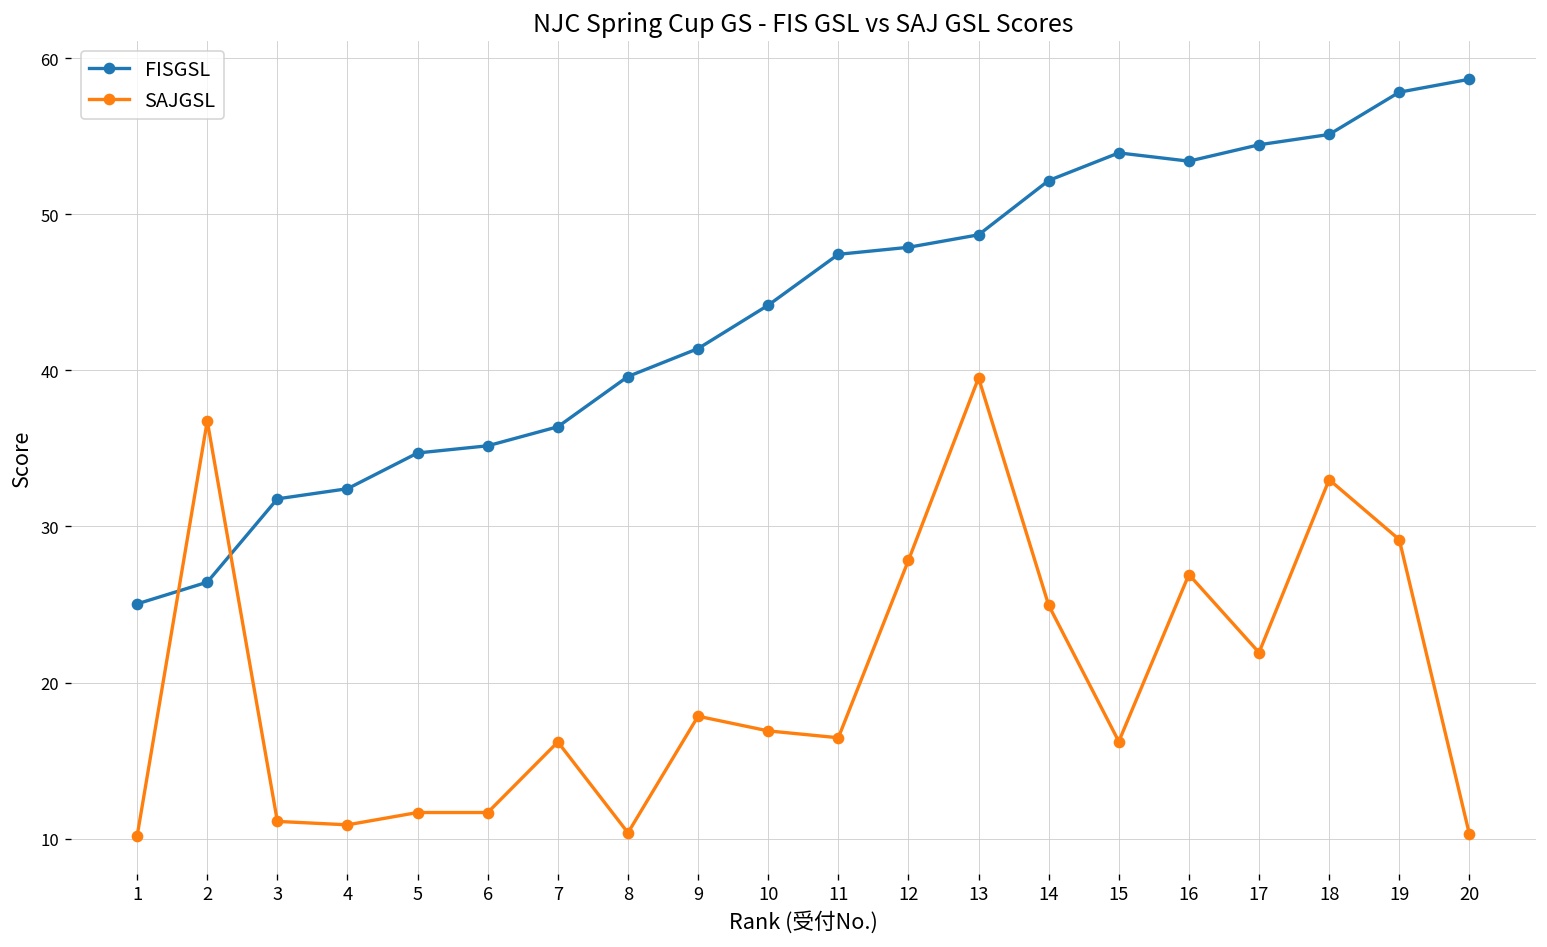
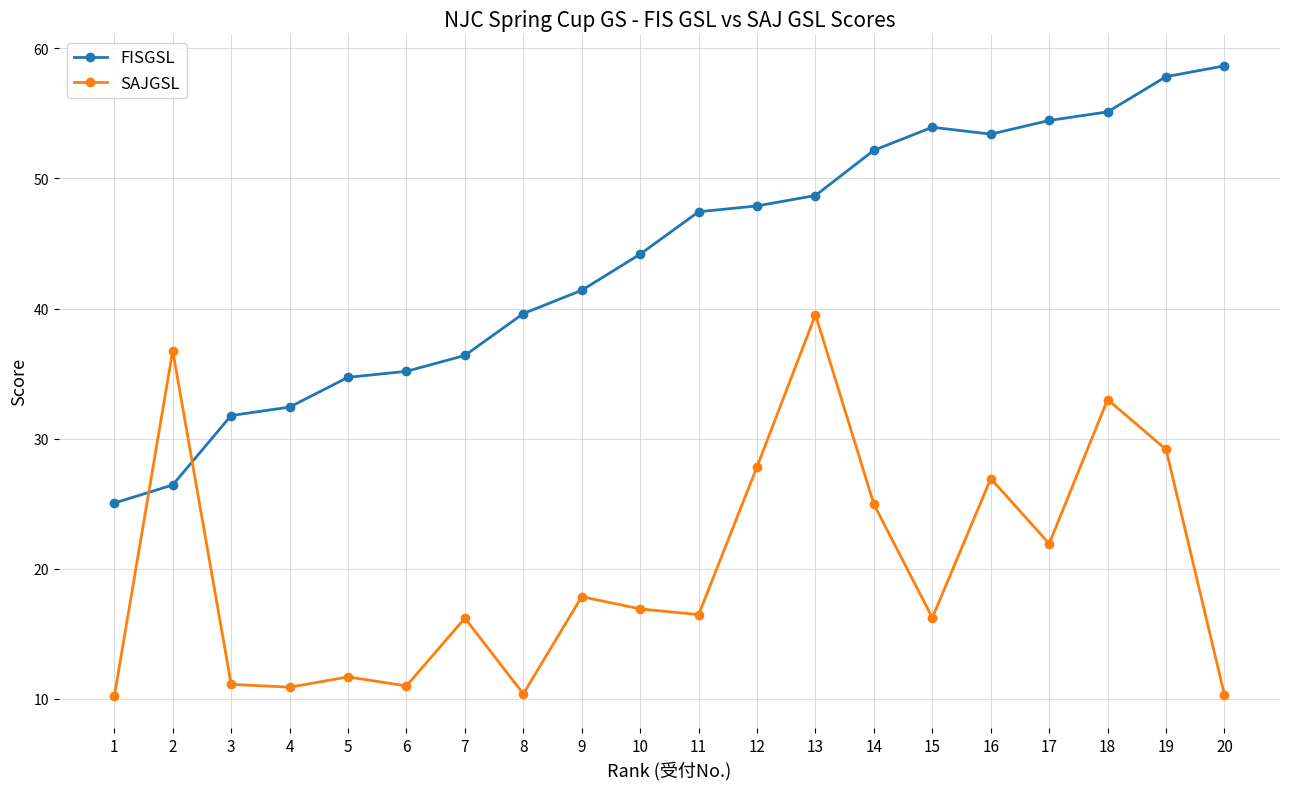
  {
    "FISGSL": {
      "1": 25.0,
      "2": 26.4,
      "3": 31.8,
      "4": 32.4,
      "5": 34.7,
      "6": 35.2,
      "7": 36.4,
      "8": 39.6,
      "9": 41.4,
      "10": 44.2,
      "11": 47.4,
      "12": 47.9,
      "13": 48.7,
      "14": 52.2,
      "15": 53.9,
      "16": 53.4,
      "17": 54.5,
      "18": 55.1,
      "19": 57.8,
      "20": 58.7
    },
    "SAJGSL": {
      "1": 10.2,
      "2": 36.8,
      "3": 11.1,
      "4": 10.9,
      "5": 11.7,
-     "6": 11.7,
+     "6": 11.0,
      "7": 16.2,
      "8": 10.4,
      "9": 17.8,
      "10": 16.9,
      "11": 16.5,
      "12": 27.8,
      "13": 39.5,
      "14": 25.0,
      "15": 16.2,
      "16": 26.9,
      "17": 21.9,
      "18": 33.0,
      "19": 29.2,
      "20": 10.3
    }
  }
